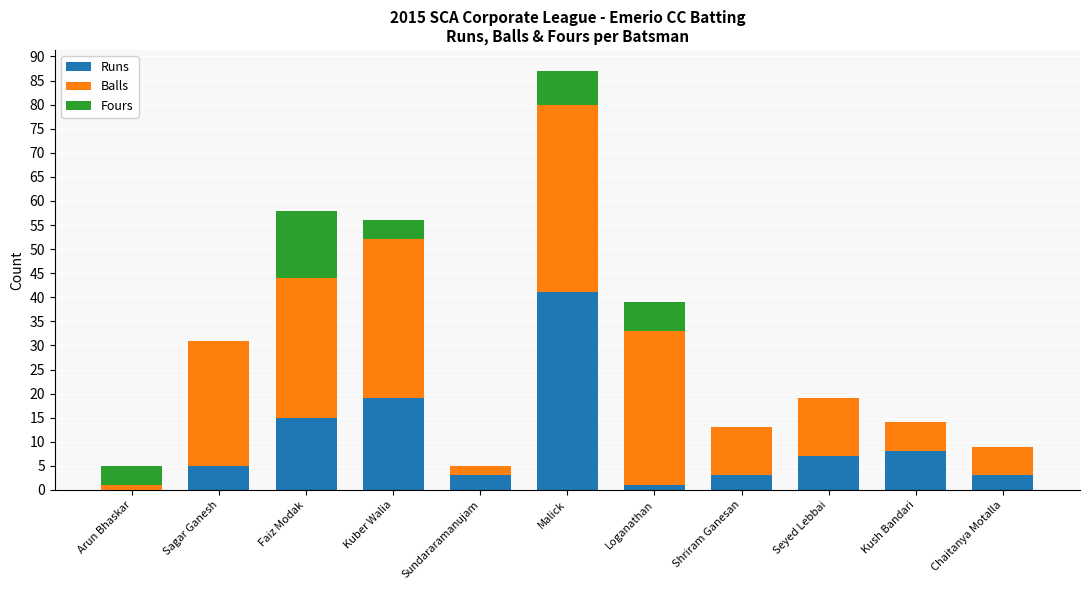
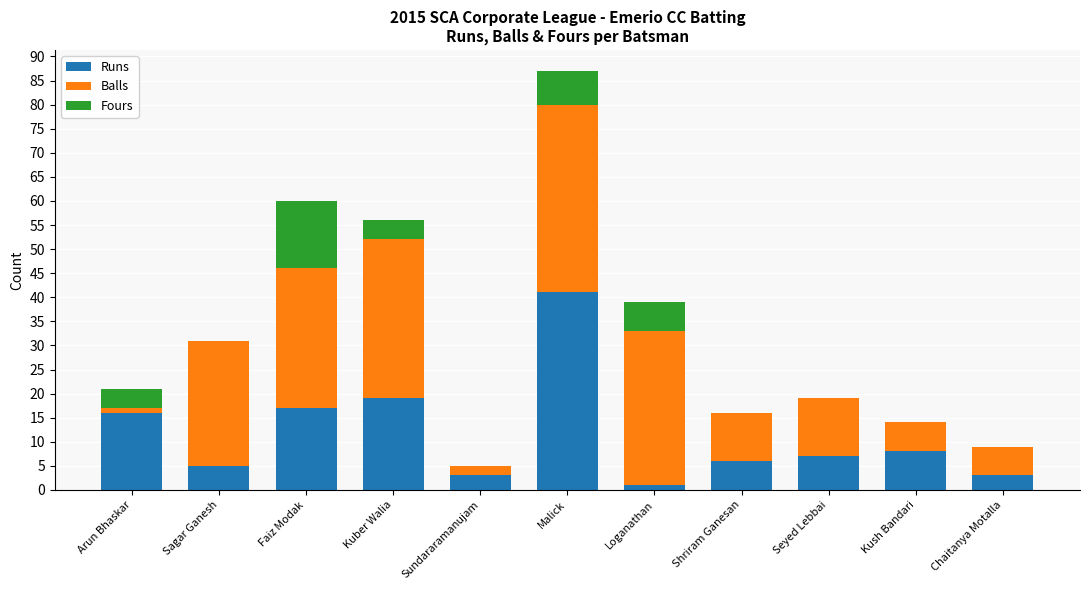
  {
    "Runs": {
-     "Arun Bhaskar": 0,
+     "Arun Bhaskar": 16,
      "Sagar Ganesh": 5,
-     "Faiz Modak": 15,
+     "Faiz Modak": 17,
      "Kuber Walia": 19,
      "Sundararamanujam": 3,
      "Malick": 41,
      "Loganathan": 1,
-     "Shriram Ganesan": 3,
+     "Shriram Ganesan": 6,
      "Seyed Lebbai": 7,
      "Kush Bandari": 8,
      "Chaitanya Motalla": 3
    },
    "Balls": {
      "Arun Bhaskar": 1,
      "Sagar Ganesh": 26,
      "Faiz Modak": 29,
      "Kuber Walia": 33,
      "Sundararamanujam": 2,
      "Malick": 39,
      "Loganathan": 32,
      "Shriram Ganesan": 10,
      "Seyed Lebbai": 12,
      "Kush Bandari": 6,
      "Chaitanya Motalla": 6
    },
    "Fours": {
      "Arun Bhaskar": 4,
      "Sagar Ganesh": 0,
      "Faiz Modak": 14,
      "Kuber Walia": 4,
      "Sundararamanujam": 0,
      "Malick": 7,
      "Loganathan": 6,
      "Shriram Ganesan": 0,
      "Seyed Lebbai": 0,
      "Kush Bandari": 0,
      "Chaitanya Motalla": 0
    }
  }
